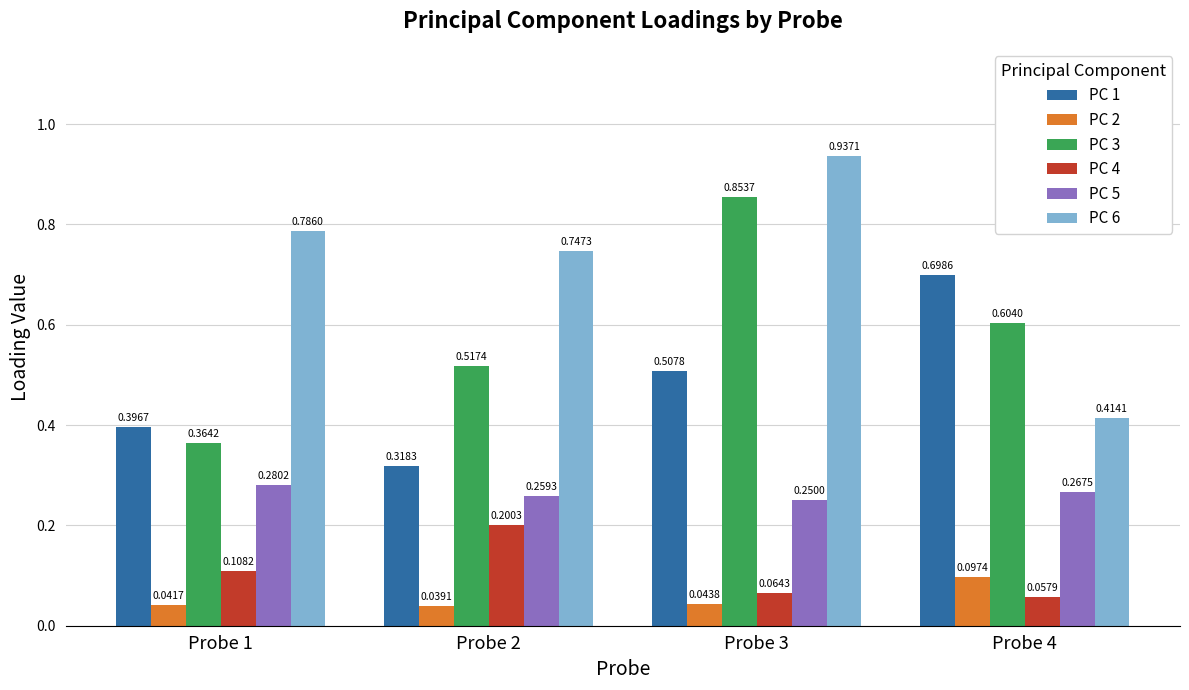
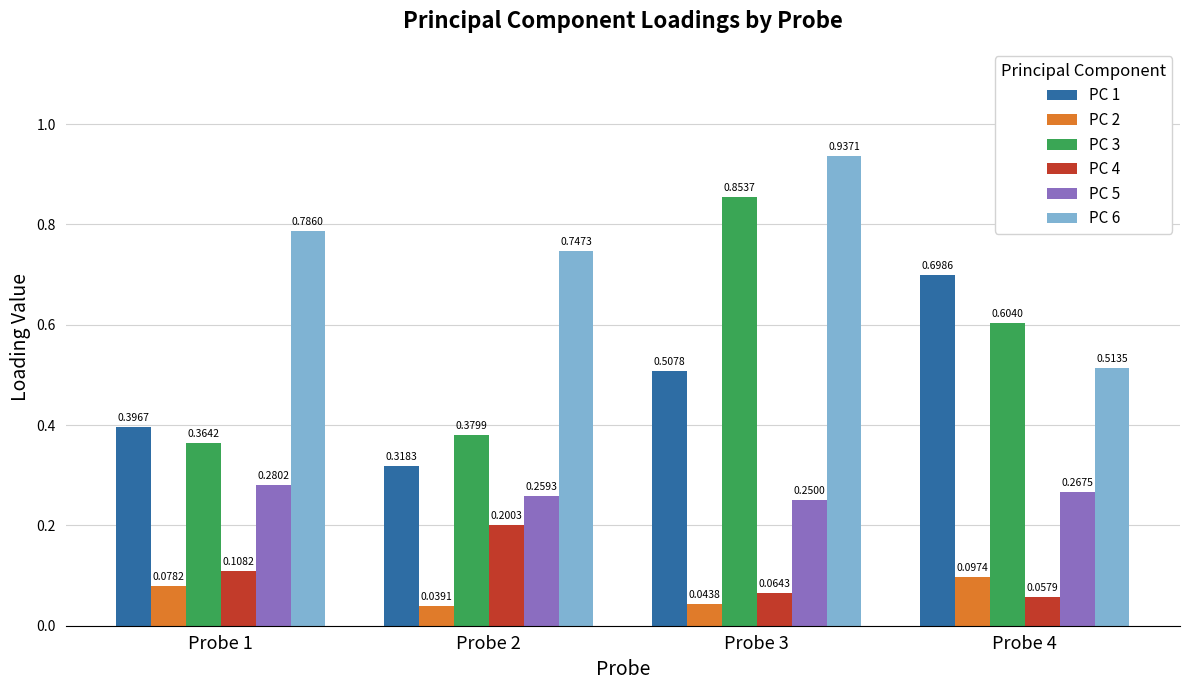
  {
    "PC 1": {
      "Probe 1": 0.3967,
      "Probe 2": 0.3183,
      "Probe 3": 0.5078,
      "Probe 4": 0.6986
    },
    "PC 2": {
-     "Probe 1": 0.0417,
+     "Probe 1": 0.0782,
      "Probe 2": 0.0391,
      "Probe 3": 0.0438,
      "Probe 4": 0.0974
    },
    "PC 3": {
      "Probe 1": 0.3642,
-     "Probe 2": 0.5174,
+     "Probe 2": 0.3799,
      "Probe 3": 0.8537,
      "Probe 4": 0.6040
    },
    "PC 4": {
      "Probe 1": 0.1082,
      "Probe 2": 0.2003,
      "Probe 3": 0.0643,
      "Probe 4": 0.0579
    },
    "PC 5": {
      "Probe 1": 0.2802,
      "Probe 2": 0.2593,
      "Probe 3": 0.2500,
      "Probe 4": 0.2675
    },
    "PC 6": {
      "Probe 1": 0.7860,
      "Probe 2": 0.7473,
      "Probe 3": 0.9371,
-     "Probe 4": 0.4141
+     "Probe 4": 0.5135
    }
  }
